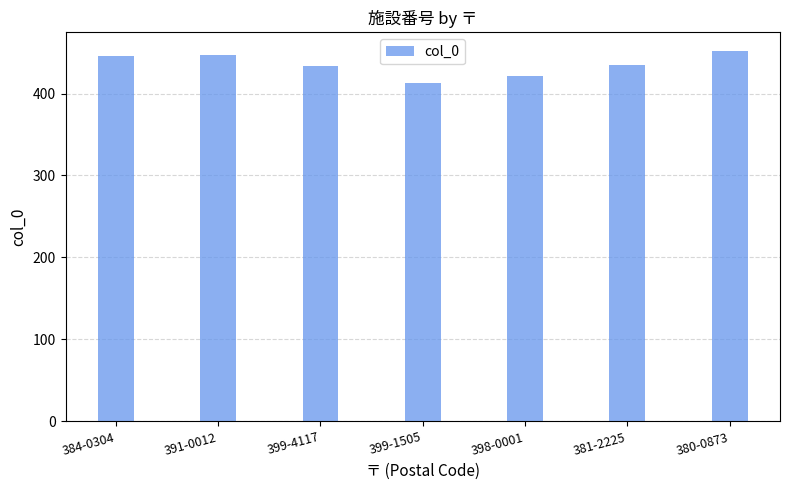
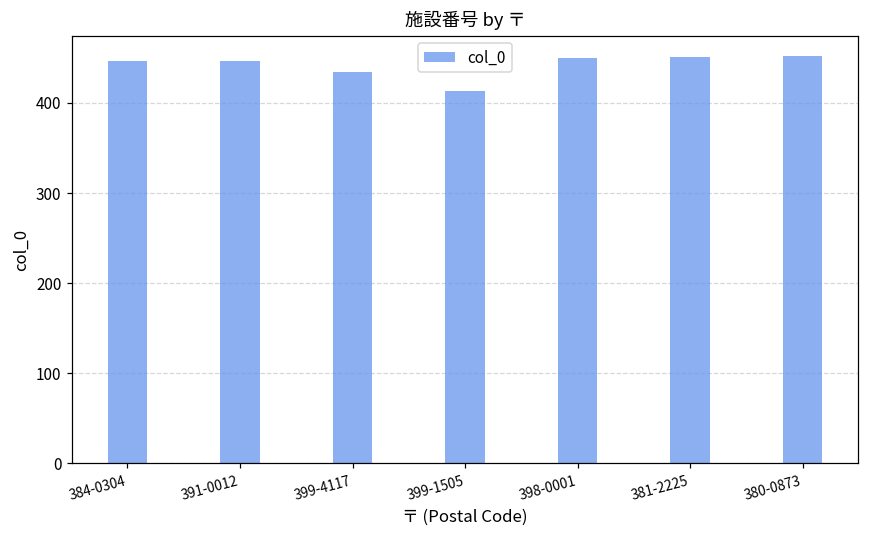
  {
    "384-0304": 450,
    "391-0012": 450,
    "399-4117": 430,
    "399-1505": 410,
-   "398-0001": 420,
-   "381-2225": 440,
+   "398-0001": 450,
+   "381-2225": 450,
    "380-0873": 450
  }
